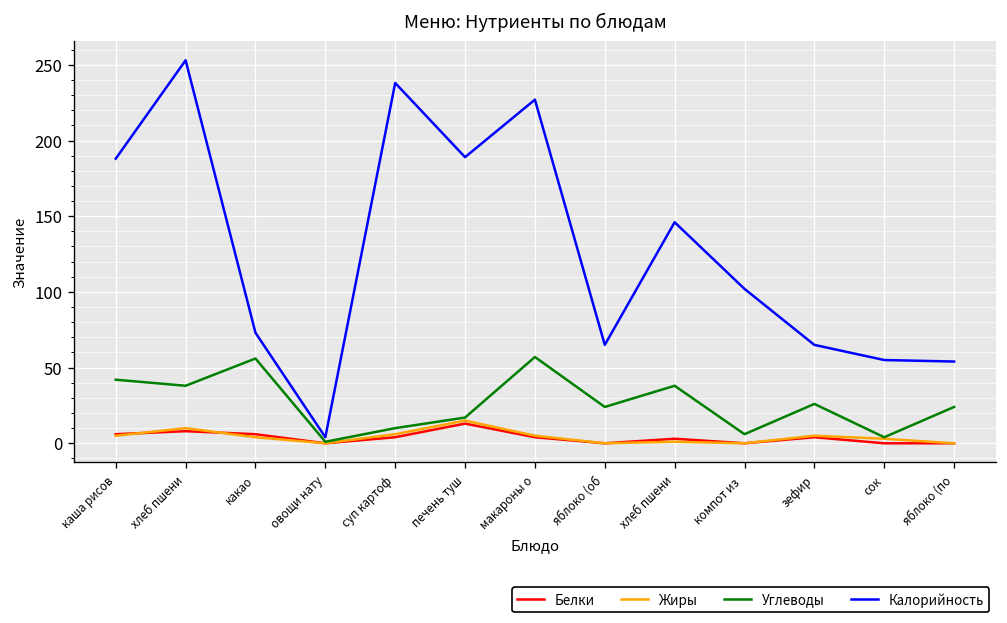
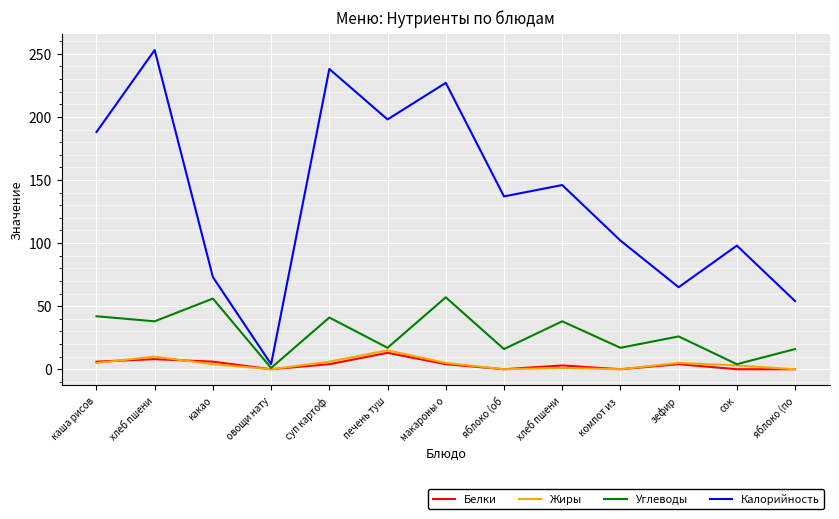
  {
    "Белки": {
      "печень туш": 13,
      "сок": 0
    },
    "Углеводы": {
      "каша рисов": 42,
      "какао": 56,
-     "суп картоф": 10,
+     "суп картоф": 41,
      "макароны о": 57,
-     "яблоко (об": 24,
-     "компот из": 6,
+     "яблоко (об": 16,
+     "компот из": 17,
      "зефир": 26,
-     "яблоко (по": 24
+     "яблоко (по": 16
    },
    "Калорийность": {
      "каша рисов": 188,
      "какао": 73,
      "овощи нату": 4,
      "суп картоф": 238,
-     "печень туш": 189,
+     "печень туш": 198,
      "макароны о": 227,
-     "яблоко (об": 65,
+     "яблоко (об": 137,
      "компот из": 102,
      "зефир": 65,
-     "сок": 55,
+     "сок": 98,
      "яблоко (по": 54
    }
  }
